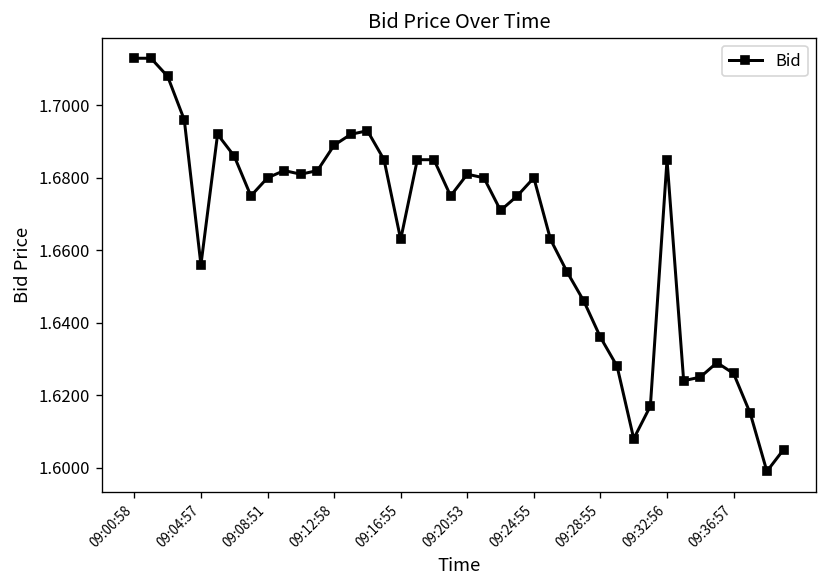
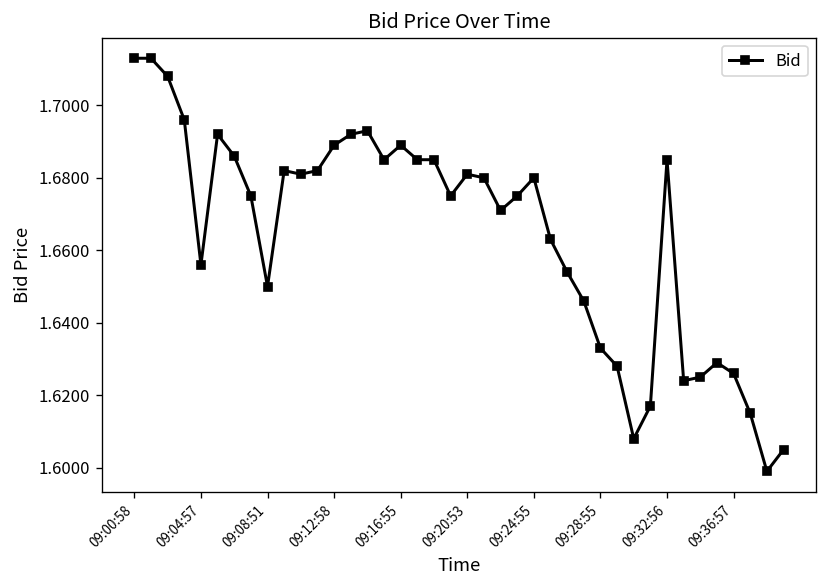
  {
    "09:00:58": 1.713,
    "09:04:57": 1.656,
-   "09:08:51": 1.68,
+   "09:08:51": 1.65,
    "09:12:58": 1.689,
-   "09:16:55": 1.663,
+   "09:16:55": 1.689,
    "09:20:53": 1.681,
    "09:24:55": 1.680,
-   "09:28:55": 1.636,
+   "09:28:55": 1.633,
    "09:32:56": 1.685,
    "09:36:57": 1.626
  }
